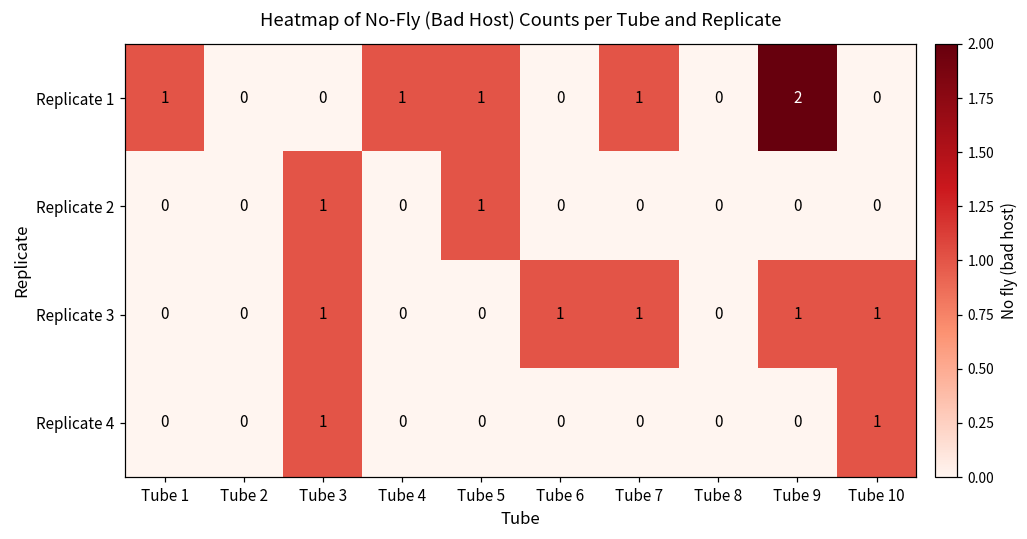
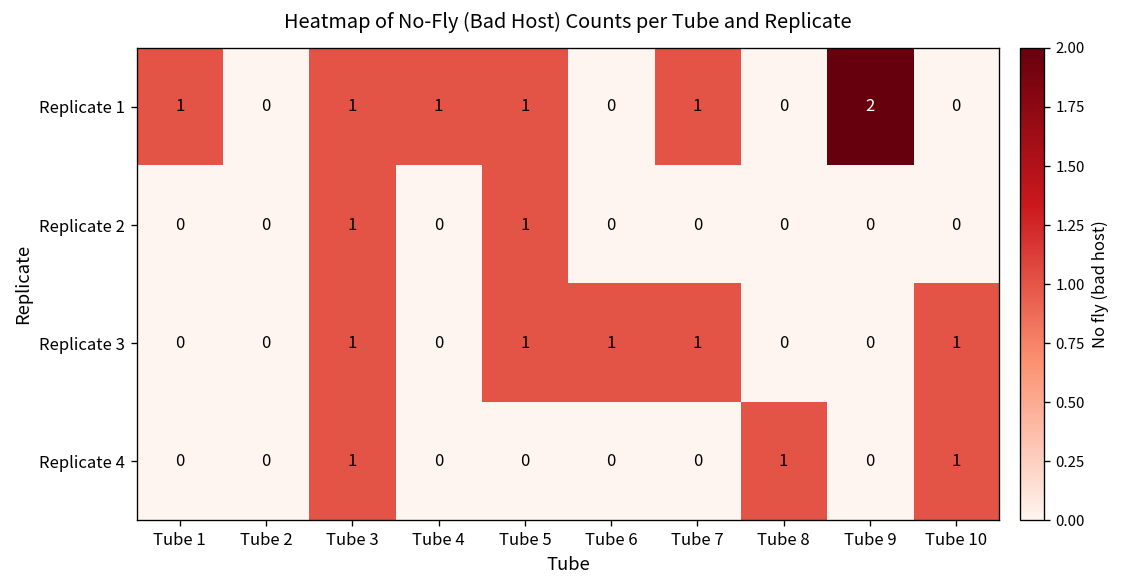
  {
    "Replicate 1": {
      "Tube 1": 1,
      "Tube 2": 0,
-     "Tube 3": 0,
+     "Tube 3": 1,
      "Tube 4": 1,
      "Tube 5": 1,
      "Tube 6": 0,
      "Tube 7": 1,
      "Tube 8": 0,
      "Tube 9": 2,
      "Tube 10": 0
    },
    "Replicate 2": {
      "Tube 1": 0,
      "Tube 2": 0,
      "Tube 3": 1,
      "Tube 4": 0,
      "Tube 5": 1,
      "Tube 6": 0,
      "Tube 7": 0,
      "Tube 8": 0,
      "Tube 9": 0,
      "Tube 10": 0
    },
    "Replicate 3": {
      "Tube 1": 0,
      "Tube 2": 0,
      "Tube 3": 1,
      "Tube 4": 0,
-     "Tube 5": 0,
+     "Tube 5": 1,
      "Tube 6": 1,
      "Tube 7": 1,
      "Tube 8": 0,
-     "Tube 9": 1,
+     "Tube 9": 0,
      "Tube 10": 1
    },
    "Replicate 4": {
      "Tube 1": 0,
      "Tube 2": 0,
      "Tube 3": 1,
      "Tube 4": 0,
      "Tube 5": 0,
      "Tube 6": 0,
      "Tube 7": 0,
-     "Tube 8": 0,
+     "Tube 8": 1,
      "Tube 9": 0,
      "Tube 10": 1
    }
  }
